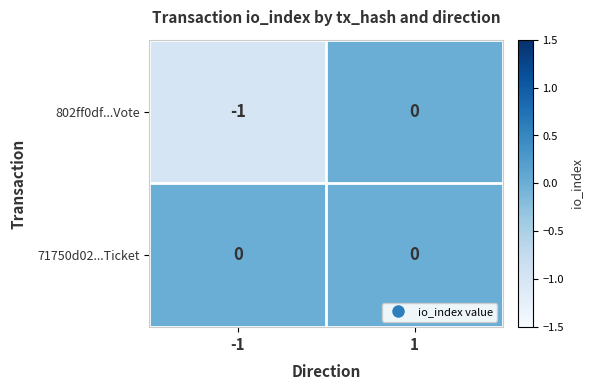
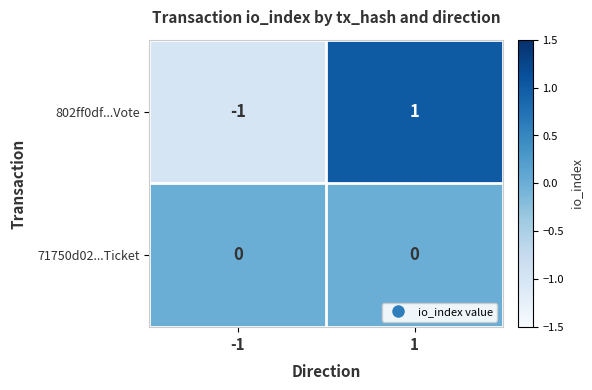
  {
    "802ff0df...Vote": {
      "-1": -1,
-     "1": 0
+     "1": 1
    },
    "71750d02...Ticket": {
      "-1": 0,
      "1": 0
    }
  }
